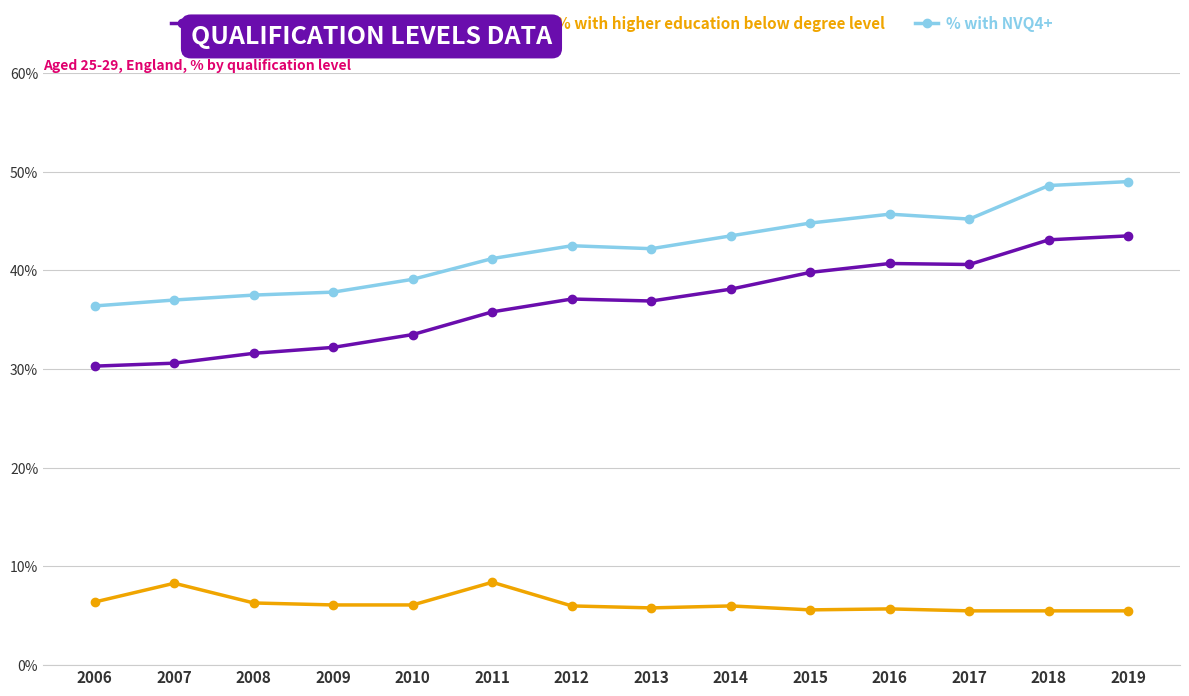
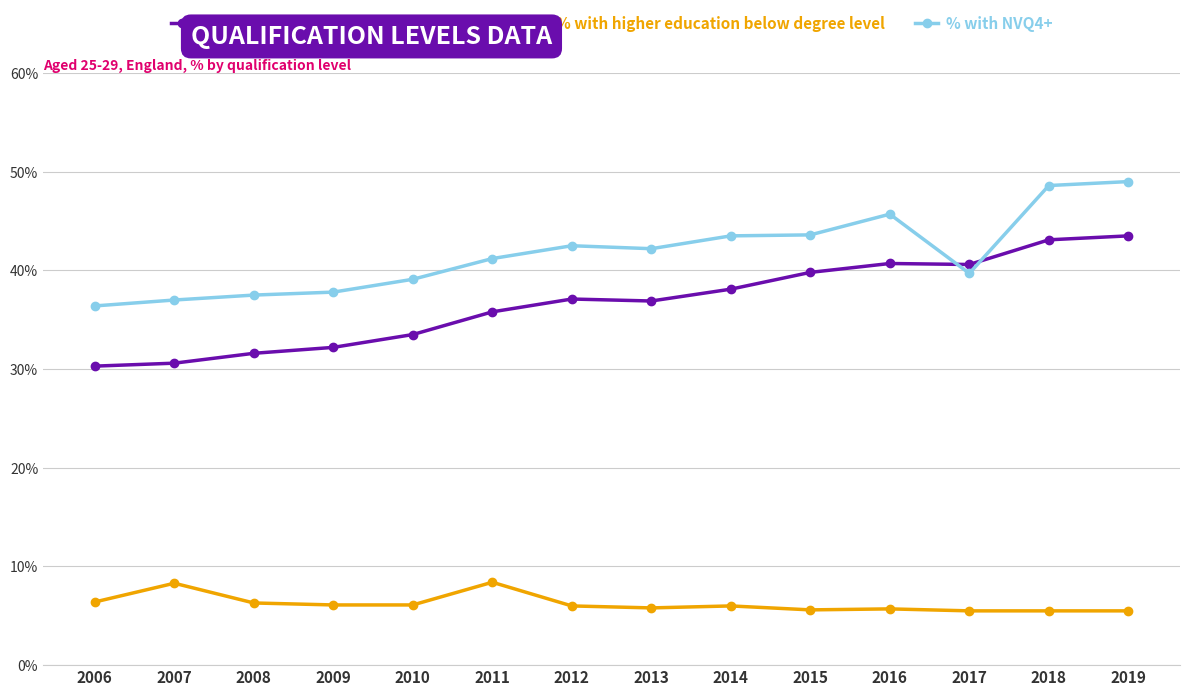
  {
    "% with higher education below degree level": {
      "2006": "6%",
      "2007": "8%",
      "2008": "6%",
      "2009": "6%",
      "2010": "6%",
      "2011": "8%",
      "2012": "6%",
      "2013": "6%",
      "2014": "6%",
      "2015": "6%",
      "2016": "6%",
      "2017": "6%",
      "2018": "6%",
      "2019": "6%"
    },
    "% with NVQ4+": {
      "2006": "36%",
      "2007": "37%",
      "2008": "38%",
      "2009": "38%",
      "2010": "39%",
      "2011": "41%",
      "2012": "43%",
      "2013": "42%",
      "2014": "44%",
-     "2015": "45%",
+     "2015": "44%",
      "2016": "46%",
-     "2017": "45%",
+     "2017": "40%",
      "2018": "49%",
      "2019": "49%"
    }
  }
